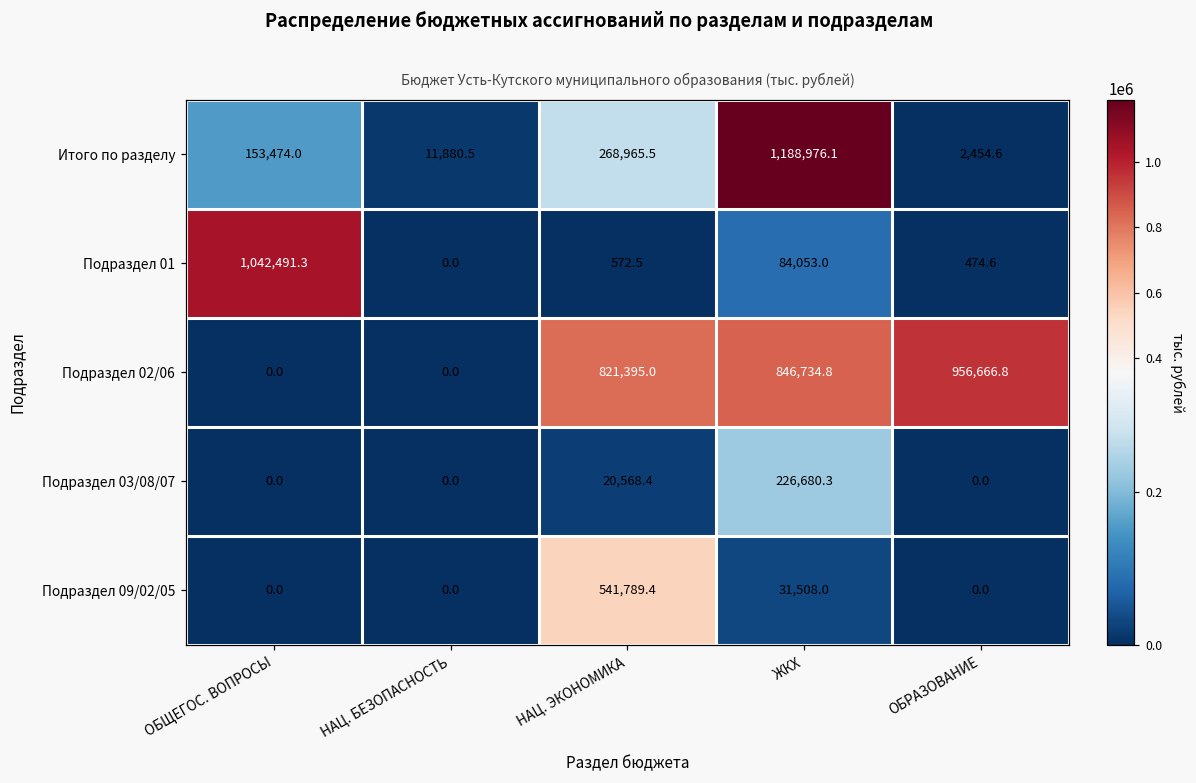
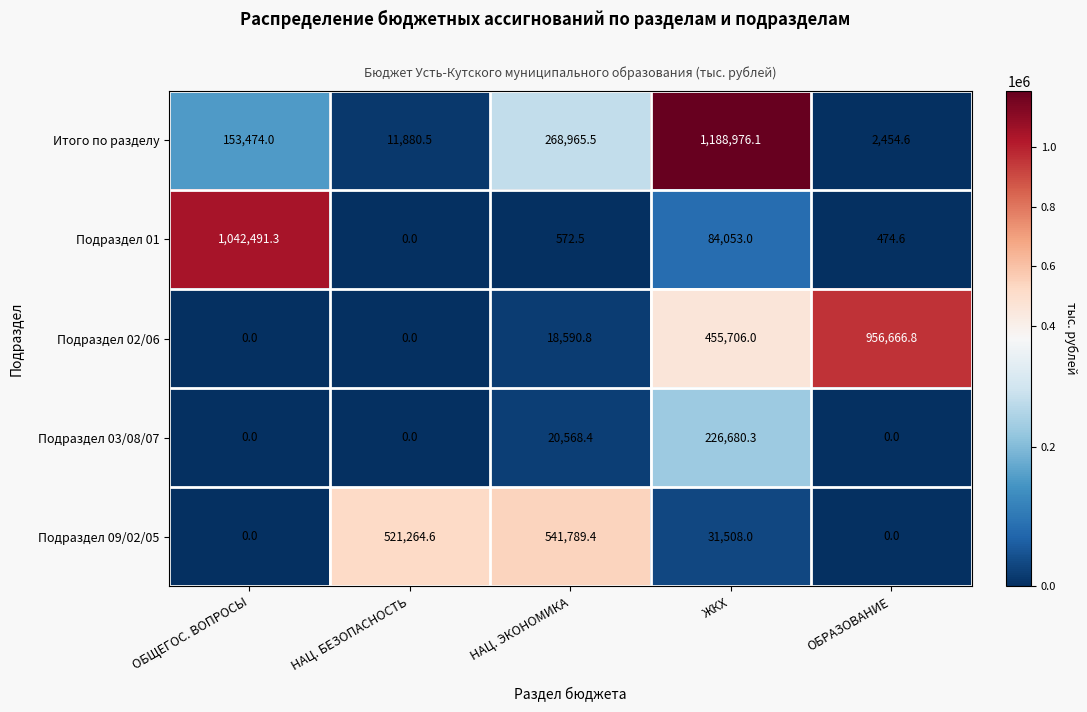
  {
    "Итого по разделу": {
      "ОБЩЕГОС. ВОПРОСЫ": "153,474.0",
      "НАЦ. БЕЗОПАСНОСТЬ": "11,880.5",
      "НАЦ. ЭКОНОМИКА": "268,965.5",
      "ЖКХ": "1,188,976.1",
      "ОБРАЗОВАНИЕ": "2,454.6"
    },
    "Подраздел 01": {
      "ОБЩЕГОС. ВОПРОСЫ": "1,042,491.3",
      "НАЦ. БЕЗОПАСНОСТЬ": "0.0",
      "НАЦ. ЭКОНОМИКА": "572.5",
      "ЖКХ": "84,053.0",
      "ОБРАЗОВАНИЕ": "474.6"
    },
    "Подраздел 02/06": {
      "ОБЩЕГОС. ВОПРОСЫ": "0.0",
      "НАЦ. БЕЗОПАСНОСТЬ": "0.0",
-     "НАЦ. ЭКОНОМИКА": "821,395.0",
-     "ЖКХ": "846,734.8",
+     "НАЦ. ЭКОНОМИКА": "18,590.8",
+     "ЖКХ": "455,706.0",
      "ОБРАЗОВАНИЕ": "956,666.8"
    },
    "Подраздел 03/08/07": {
      "ОБЩЕГОС. ВОПРОСЫ": "0.0",
      "НАЦ. БЕЗОПАСНОСТЬ": "0.0",
      "НАЦ. ЭКОНОМИКА": "20,568.4",
      "ЖКХ": "226,680.3",
      "ОБРАЗОВАНИЕ": "0.0"
    },
    "Подраздел 09/02/05": {
      "ОБЩЕГОС. ВОПРОСЫ": "0.0",
-     "НАЦ. БЕЗОПАСНОСТЬ": "0.0",
+     "НАЦ. БЕЗОПАСНОСТЬ": "521,264.6",
      "НАЦ. ЭКОНОМИКА": "541,789.4",
      "ЖКХ": "31,508.0",
      "ОБРАЗОВАНИЕ": "0.0"
    }
  }
